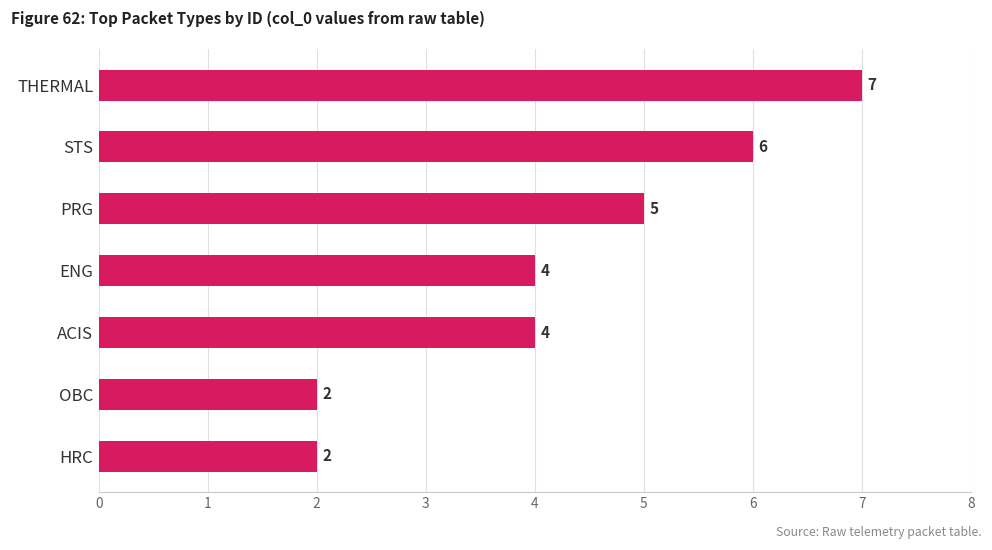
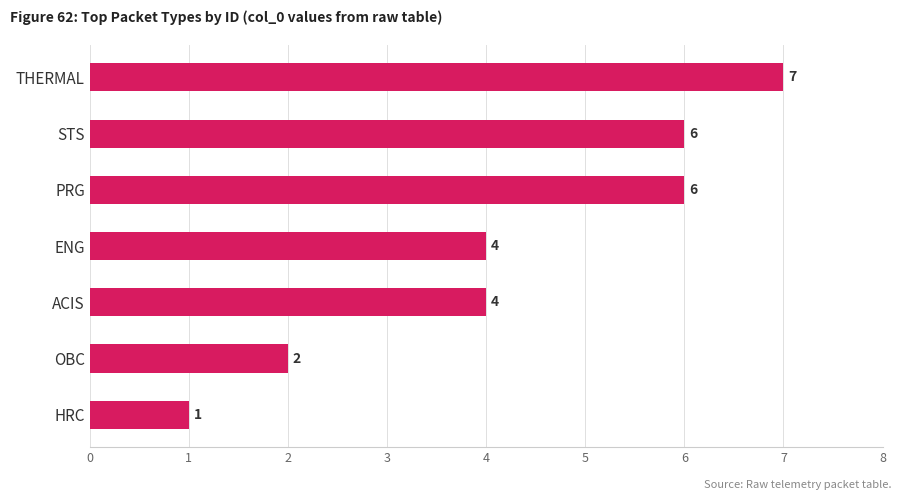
  {
    "THERMAL": 7,
    "STS": 6,
-   "PRG": 5,
+   "PRG": 6,
    "ENG": 4,
    "ACIS": 4,
    "OBC": 2,
-   "HRC": 2
+   "HRC": 1
  }
